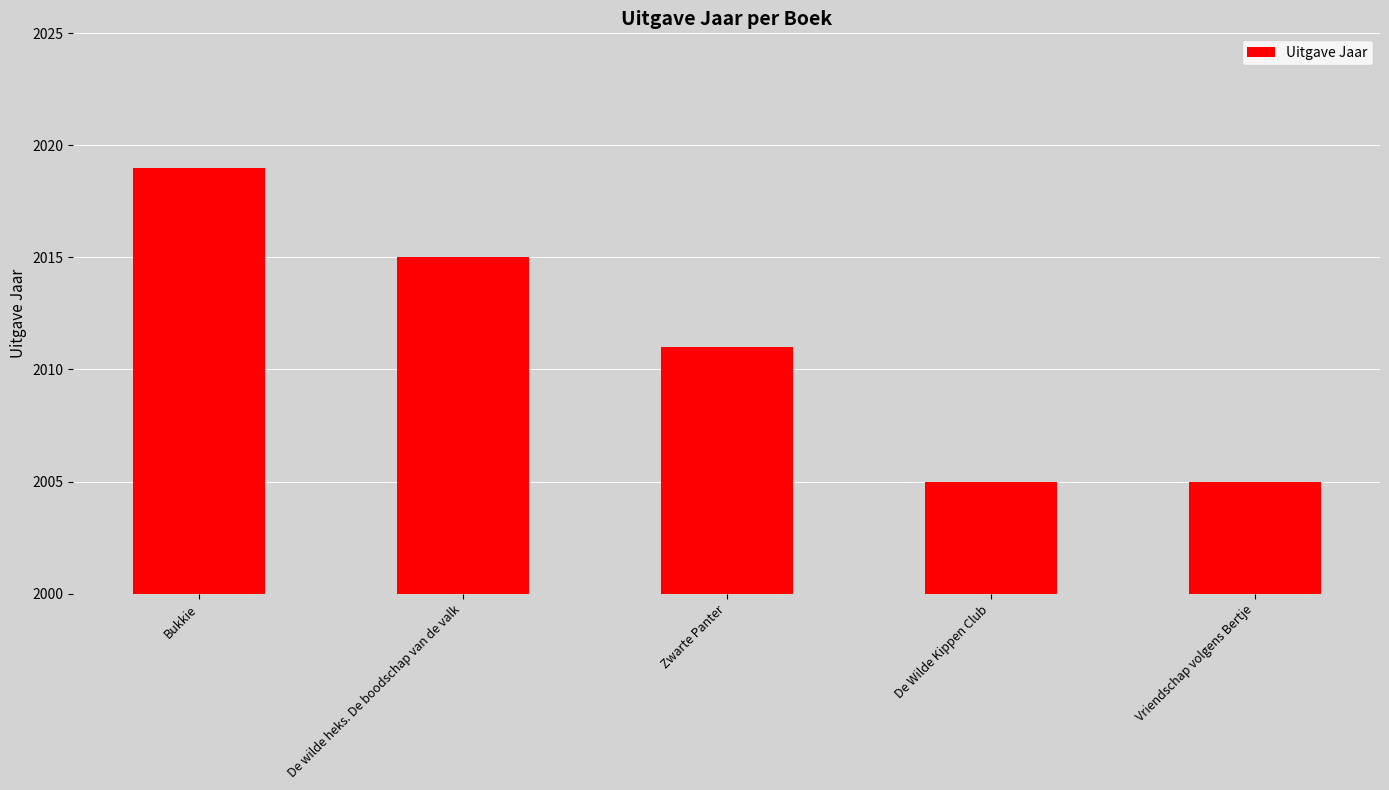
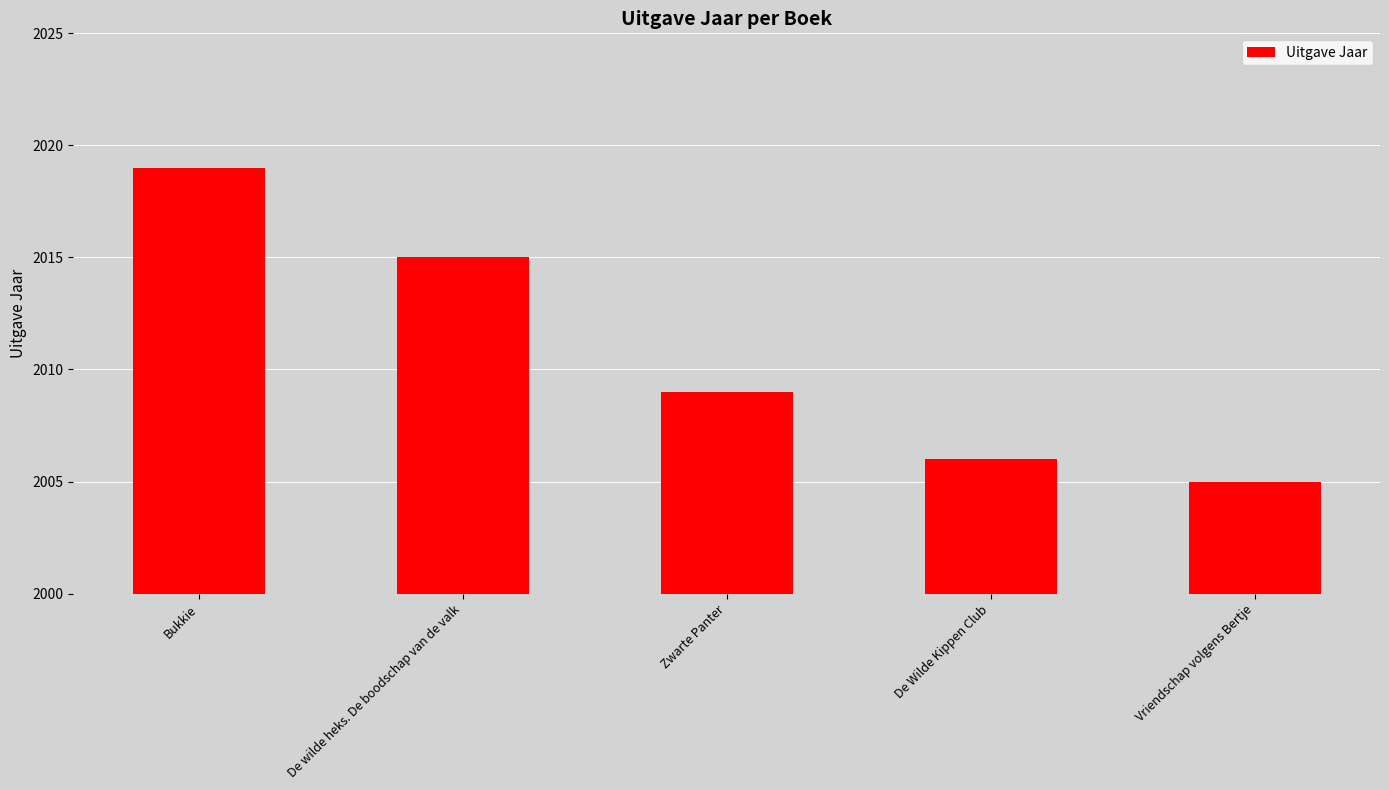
  {
    "Bukkie": 2019,
    "De wilde heks. De boodschap van de valk": 2015,
-   "Zwarte Panter": 2011,
-   "De Wilde Kippen Club": 2005,
+   "Zwarte Panter": 2009,
+   "De Wilde Kippen Club": 2006,
    "Vriendschap volgens Bertje": 2005
  }
